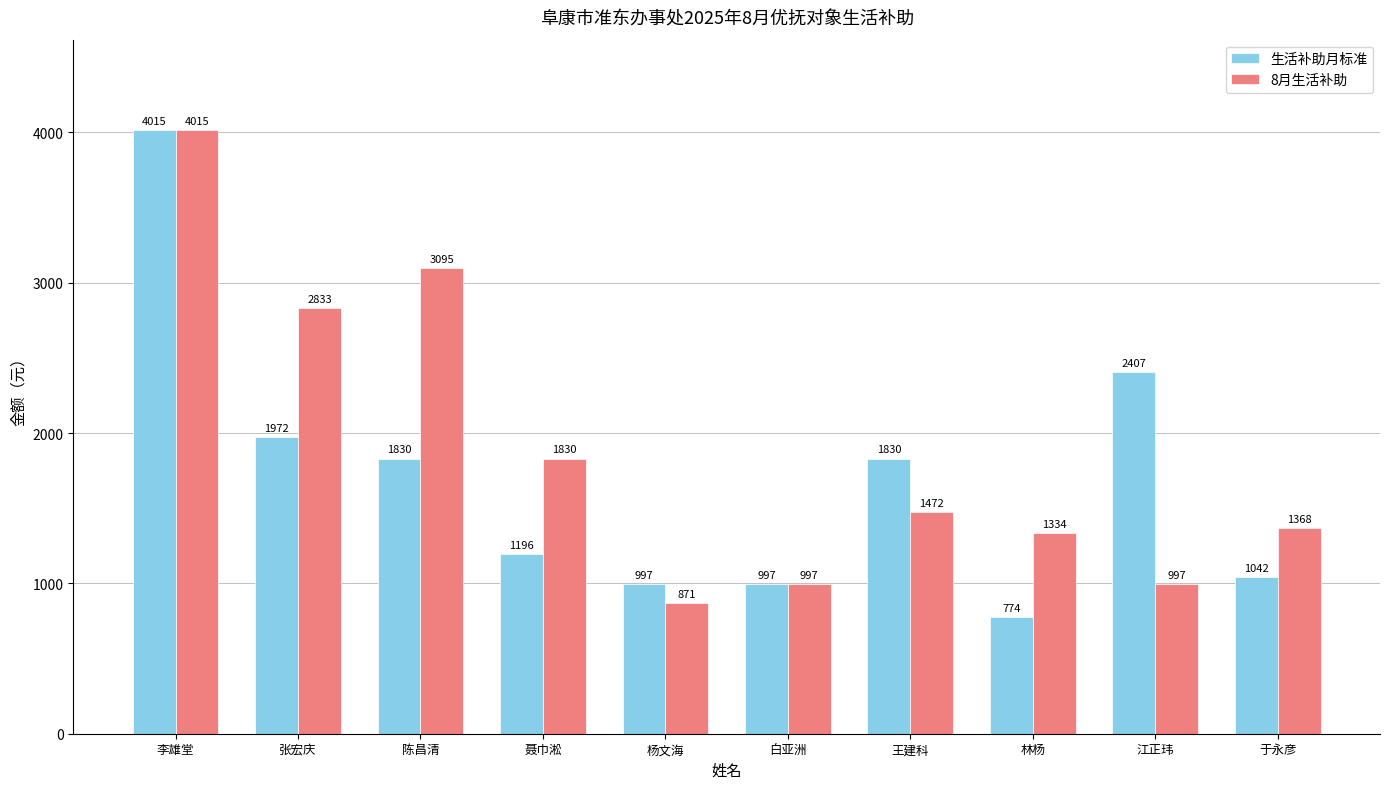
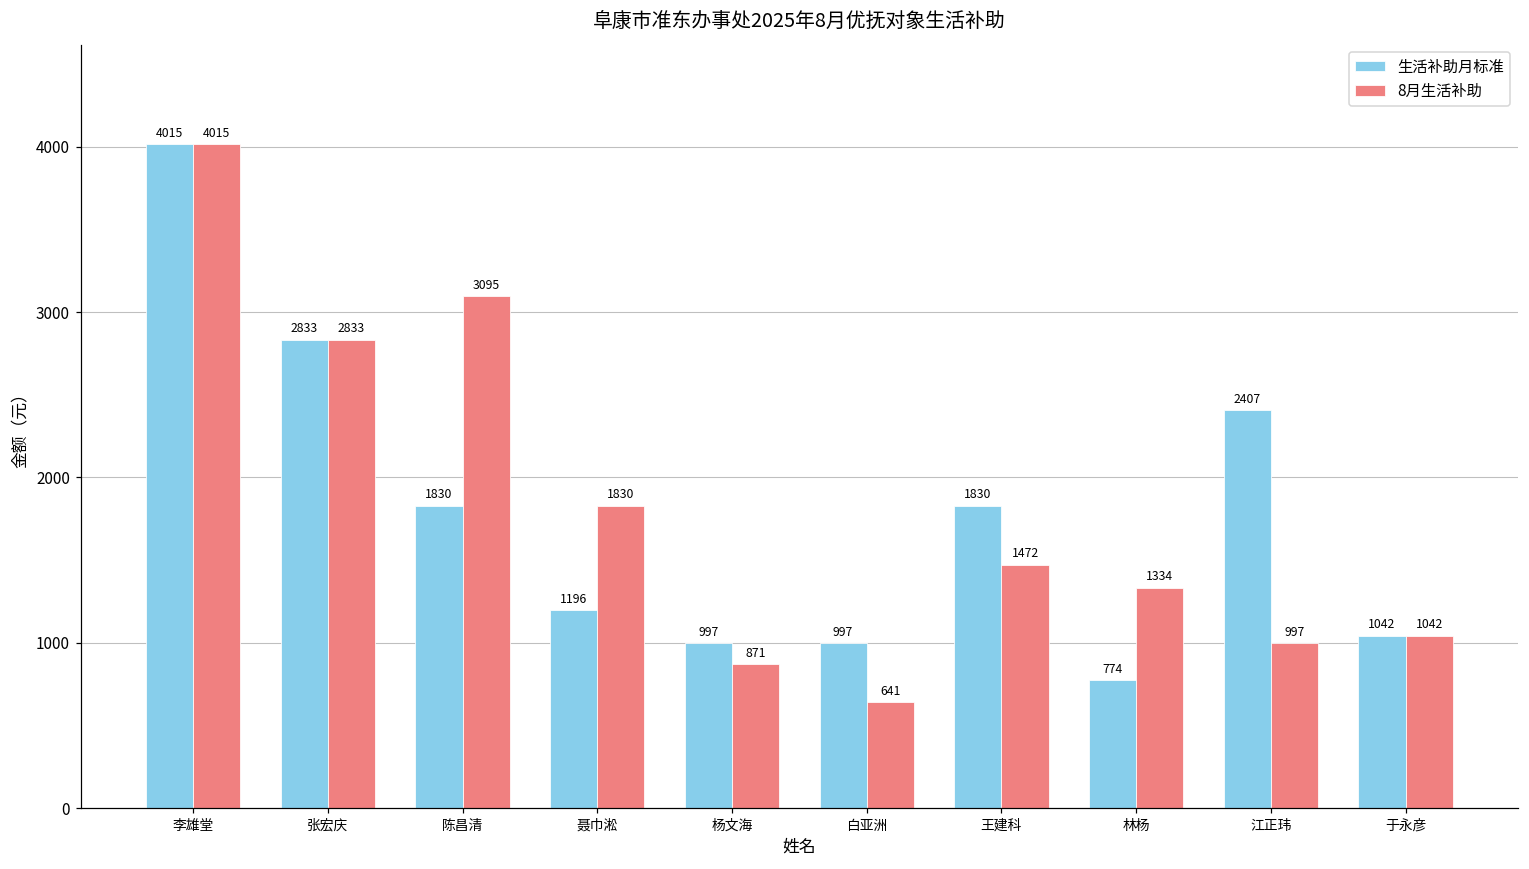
  {
    "生活补助月标准": {
      "李雄堂": 4015,
-     "张宏庆": 1972,
+     "张宏庆": 2833,
      "陈昌清": 1830,
      "聂巾淞": 1196,
      "杨文海": 997,
      "白亚洲": 997,
      "王建科": 1830,
      "林杨": 774,
      "江正玮": 2407,
      "于永彦": 1042
    },
    "8月生活补助": {
      "李雄堂": 4015,
      "张宏庆": 2833,
      "陈昌清": 3095,
      "聂巾淞": 1830,
      "杨文海": 871,
-     "白亚洲": 997,
+     "白亚洲": 641,
      "王建科": 1472,
      "林杨": 1334,
      "江正玮": 997,
-     "于永彦": 1368
+     "于永彦": 1042
    }
  }
